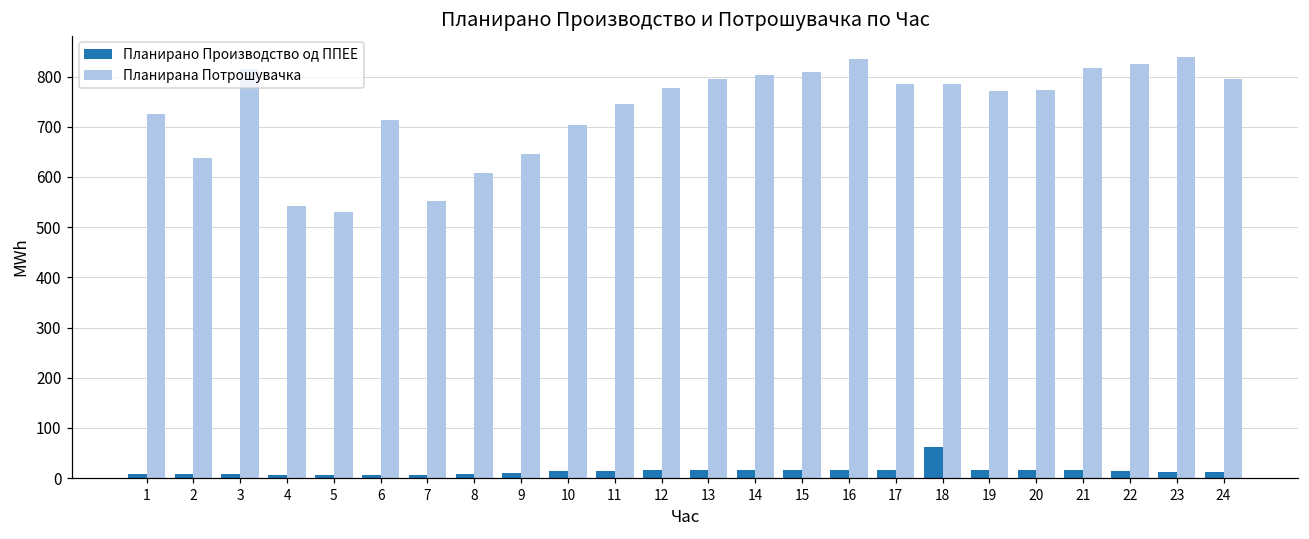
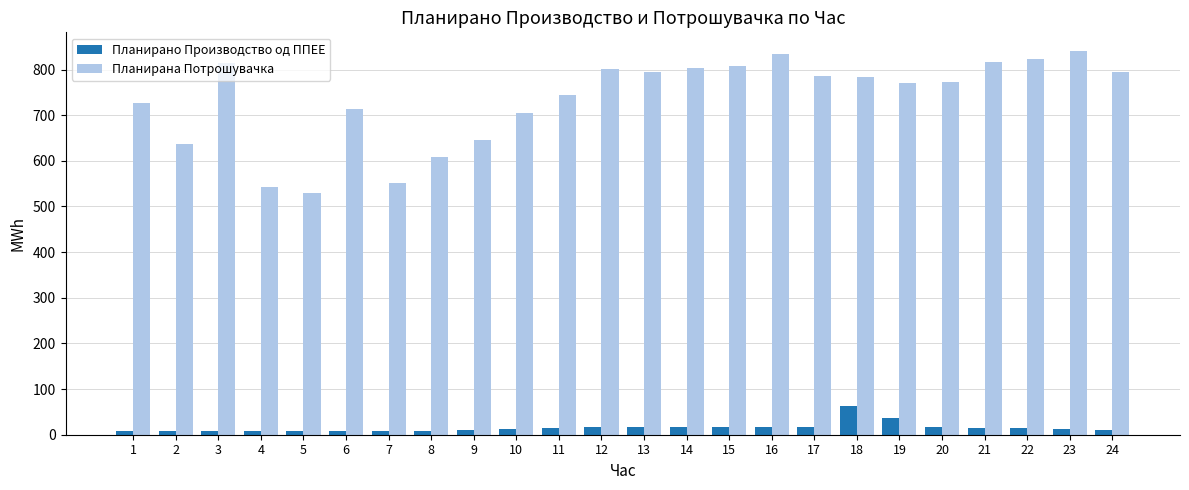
  {
    "Планирано Производство од ППЕЕ": {
      "1": 10,
      "2": 10,
      "3": 10,
      "4": 10,
      "5": 10,
      "6": 10,
      "7": 10,
      "8": 10,
      "9": 10,
      "10": 10,
      "11": 20,
      "12": 20,
      "13": 20,
      "14": 20,
      "15": 20,
      "16": 20,
      "17": 20,
      "18": 60,
-     "19": 20,
+     "19": 40,
      "20": 20,
      "21": 20,
      "22": 10,
      "23": 10,
      "24": 10
    },
    "Планирана Потрошувачка": {
      "1": 730,
      "2": 640,
      "4": 540,
      "5": 530,
      "6": 710,
      "7": 550,
      "8": 610,
      "9": 650,
      "10": 700,
      "11": 740,
-     "12": 780,
+     "12": 800,
      "13": 800,
      "14": 800,
      "15": 810,
      "16": 830,
      "17": 790,
      "18": 780,
      "19": 770,
      "20": 770,
      "21": 820,
      "22": 820,
      "23": 840,
      "24": 800
    }
  }
